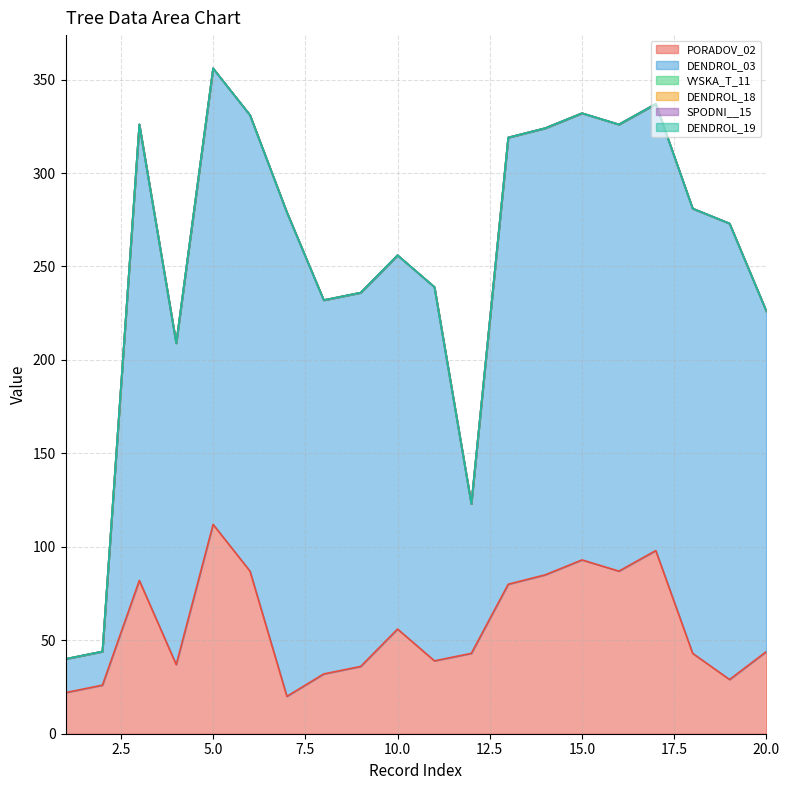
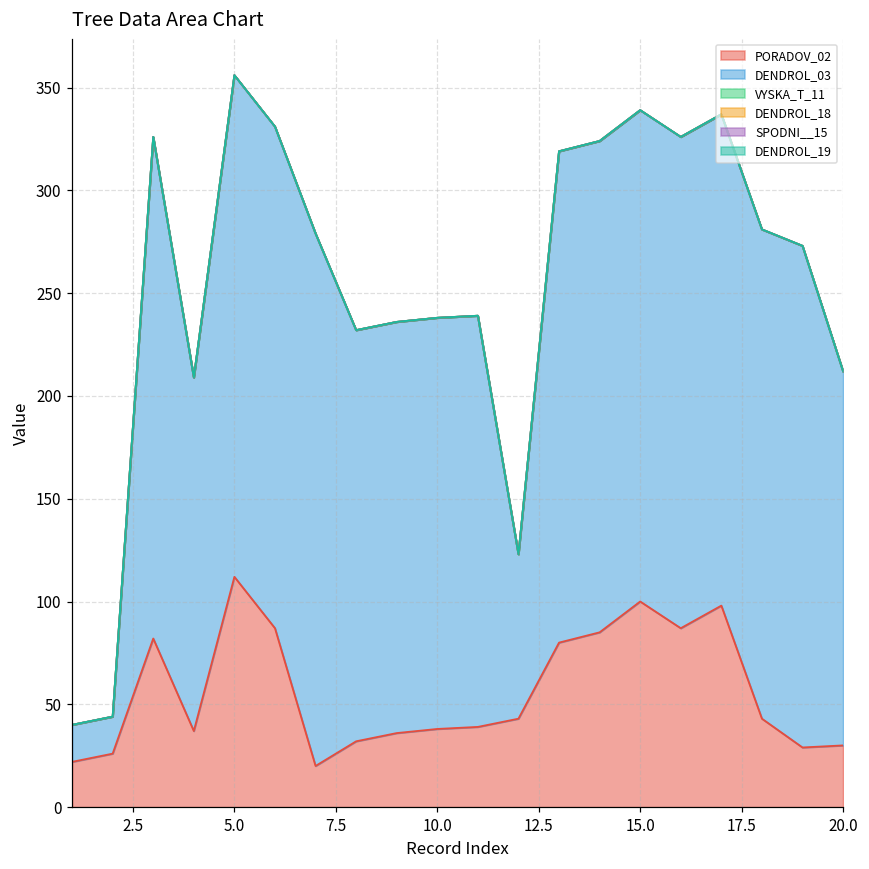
  {
    "PORADOV_02": {
      "5.0": 112,
-     "10.0": 56,
-     "15.0": 93,
-     "20.0": 44
+     "10.0": 38,
+     "15.0": 100,
+     "20.0": 30
    }
  }
